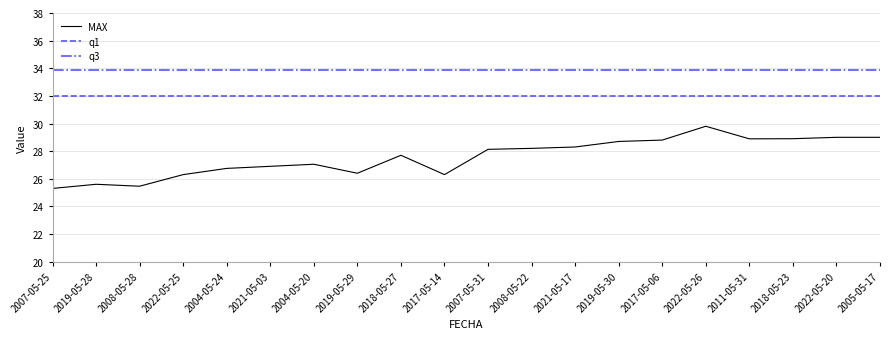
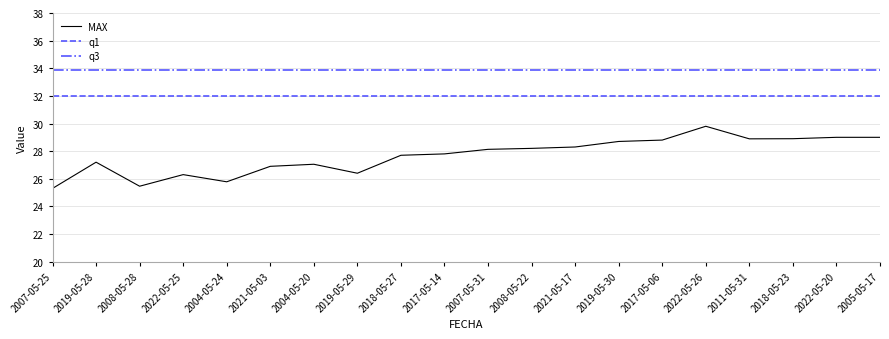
  {
    "MAX": {
      "2007-05-25": 25.3,
-     "2019-05-28": 25.6,
+     "2019-05-28": 27.2,
      "2008-05-28": 25.5,
      "2022-05-25": 26.3,
-     "2004-05-24": 26.8,
+     "2004-05-24": 25.8,
      "2021-05-03": 26.9,
      "2004-05-20": 27.1,
      "2019-05-29": 26.4,
      "2018-05-27": 27.7,
-     "2017-05-14": 26.3,
+     "2017-05-14": 27.8,
      "2007-05-31": 28.1,
      "2008-05-22": 28.2,
      "2021-05-17": 28.3,
      "2019-05-30": 28.7,
      "2017-05-06": 28.8,
      "2022-05-26": 29.8,
      "2011-05-31": 28.9,
      "2018-05-23": 28.9,
      "2022-05-20": 29.0,
      "2005-05-17": 29.0
    }
  }
